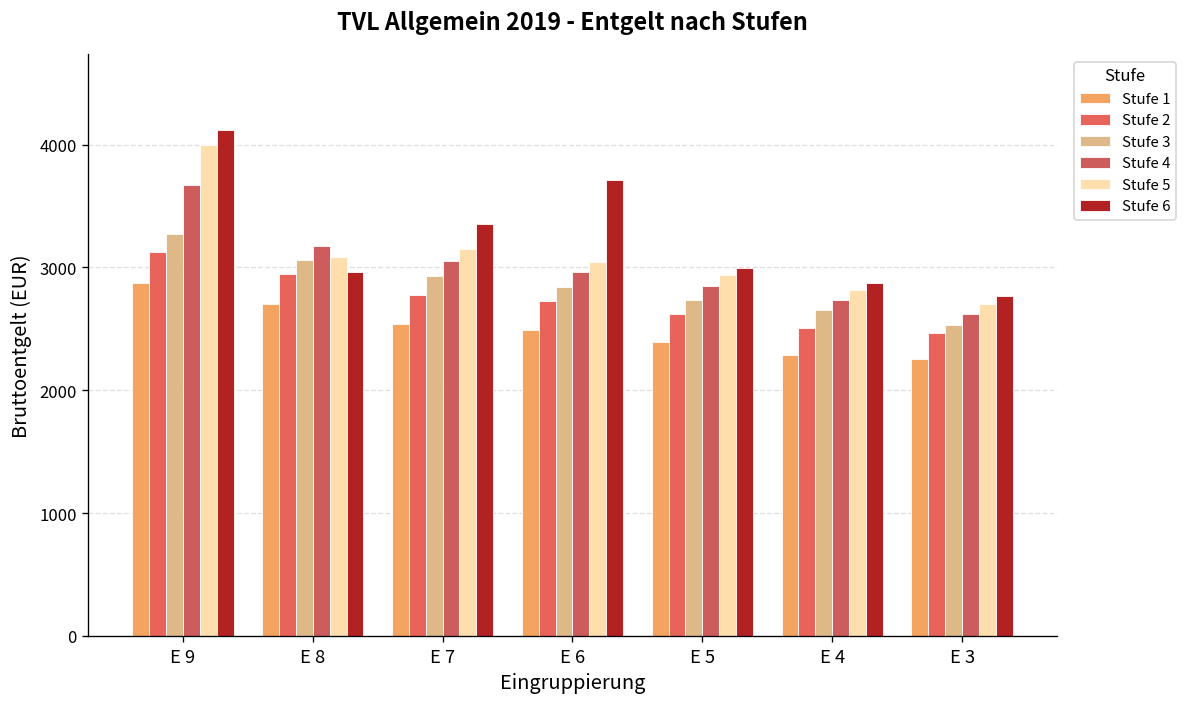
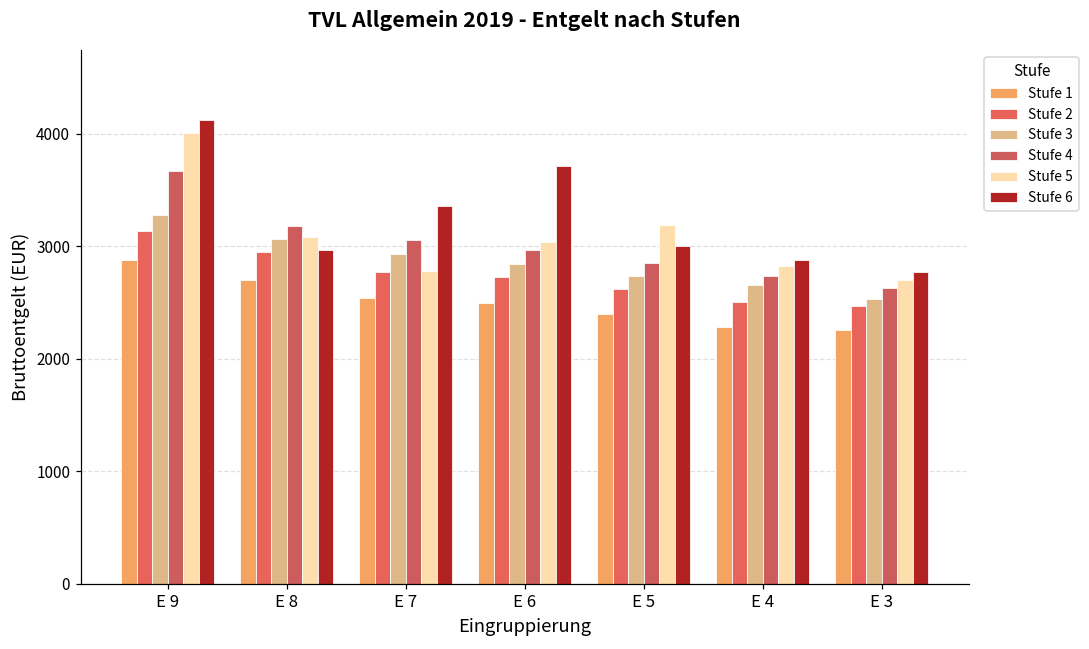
  {
    "Stufe 5": {
      "E 9": 4000,
      "E 8": 3080,
-     "E 7": 3150,
+     "E 7": 2780,
      "E 6": 3040,
-     "E 5": 2940,
+     "E 5": 3190,
      "E 4": 2820,
      "E 3": 2700
    },
    "Stufe 6": {
      "E 9": 4120,
      "E 8": 2960,
      "E 7": 3360,
      "E 6": 3710,
      "E 5": 3000,
      "E 4": 2870,
      "E 3": 2770
    }
  }
